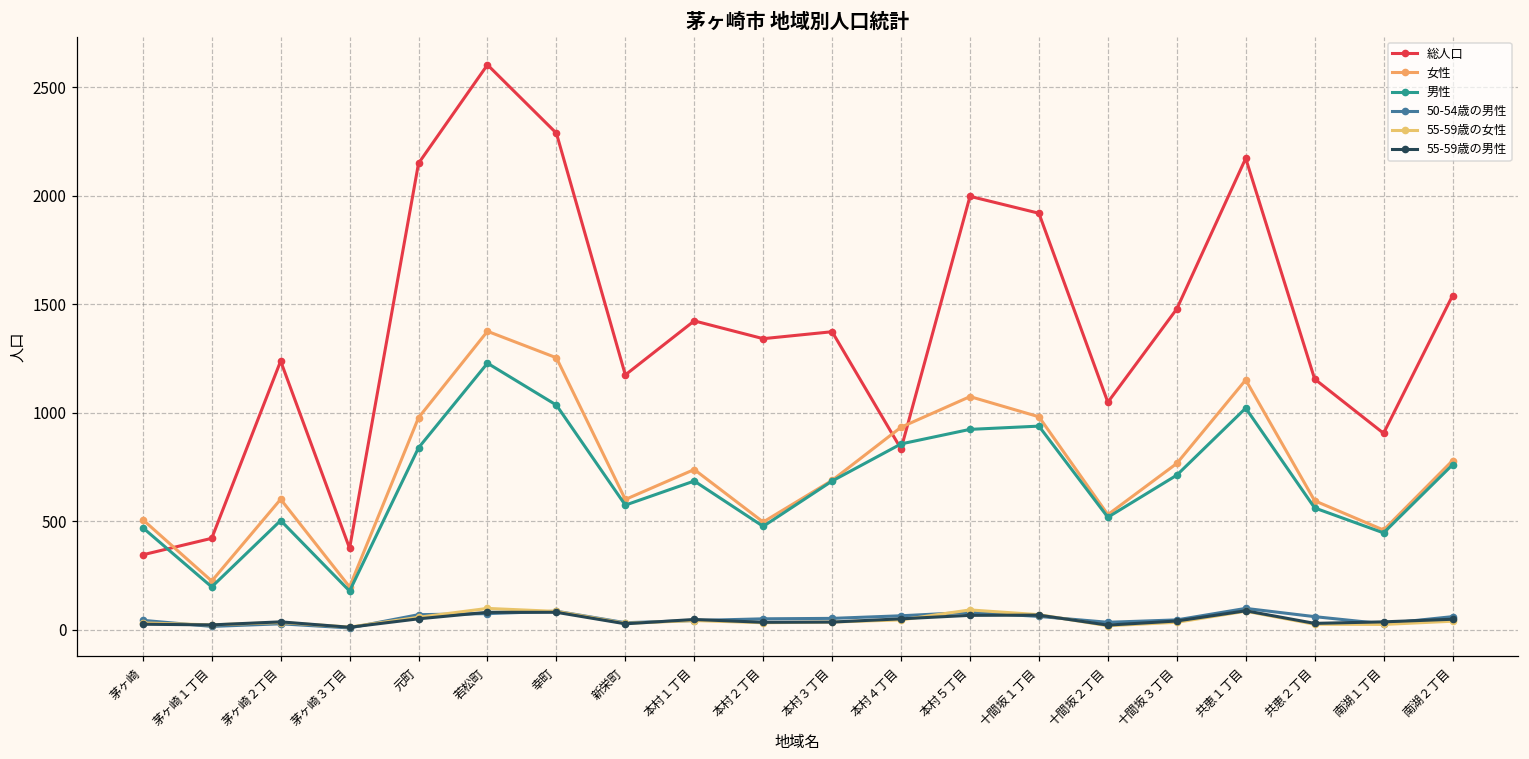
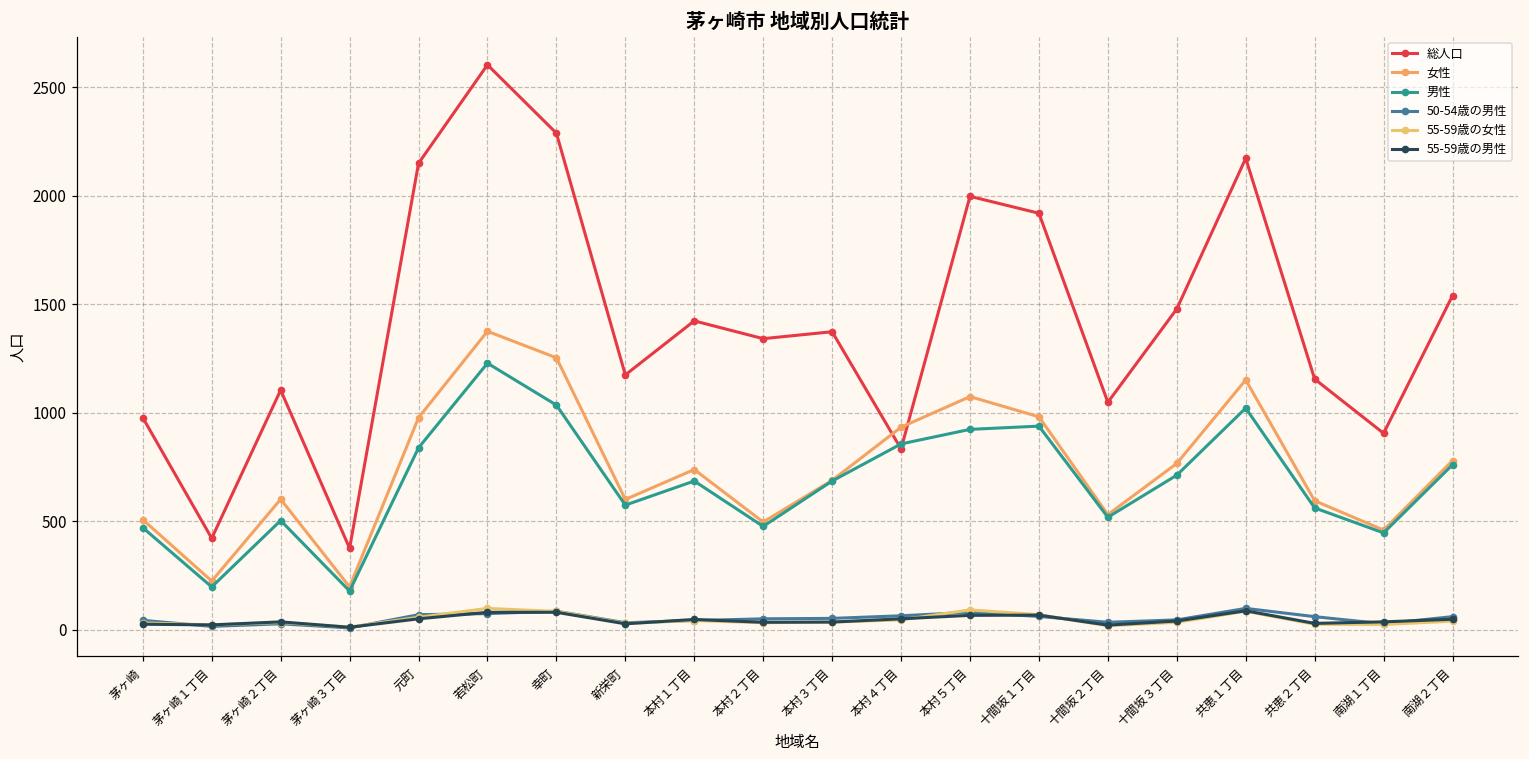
  {
    "総人口": {
-     "茅ヶ崎": 350,
+     "茅ヶ崎": 980,
      "茅ヶ崎１丁目": 420,
-     "茅ヶ崎２丁目": 1240,
+     "茅ヶ崎２丁目": 1100,
      "茅ヶ崎３丁目": 380,
      "元町": 2150,
      "若松町": 2600,
      "幸町": 2290,
      "新栄町": 1170,
      "本村１丁目": 1420,
      "本村２丁目": 1340,
      "本村３丁目": 1370,
      "本村４丁目": 830,
      "本村５丁目": 2000,
      "十間坂１丁目": 1920,
      "十間坂２丁目": 1050,
      "十間坂３丁目": 1480,
      "共恵１丁目": 2170,
      "共恵２丁目": 1160,
      "南湖１丁目": 910,
      "南湖２丁目": 1540
    },
    "55-59歳の男性": {
      "本村５丁目": 70
    }
  }
